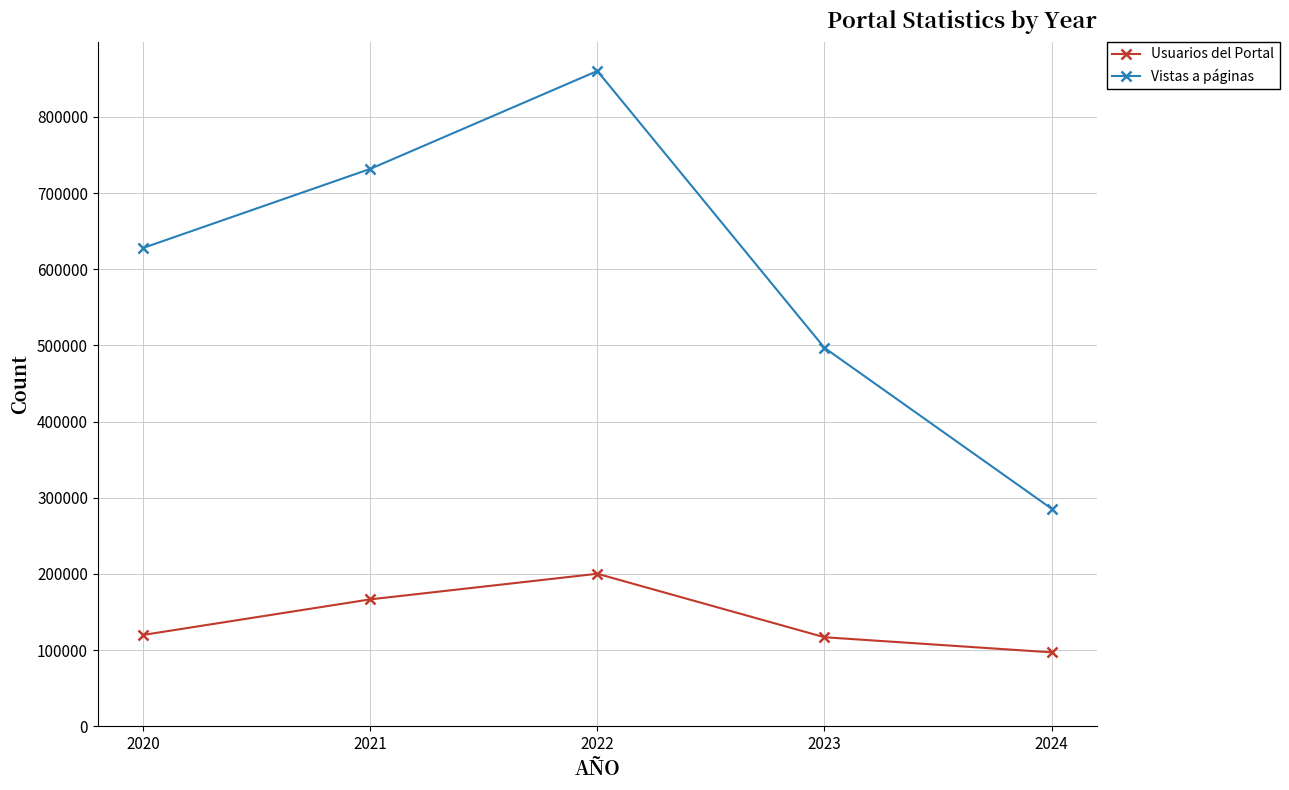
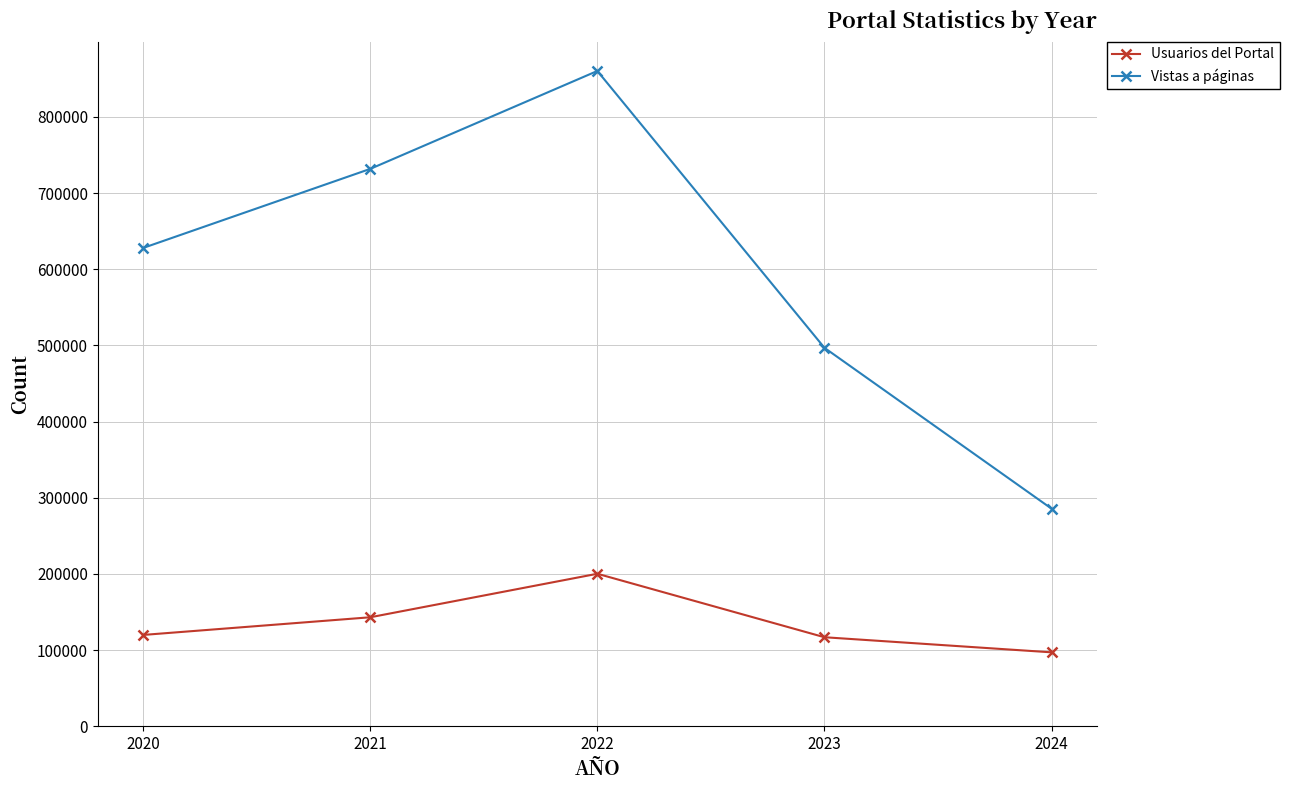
  {
    "Usuarios del Portal": {
      "2020": 120000,
-     "2021": 170000,
+     "2021": 140000,
      "2022": 200000,
      "2023": 120000,
      "2024": 100000
    },
    "Vistas a páginas": {
      "2020": 630000,
      "2021": 730000,
      "2022": 860000,
      "2023": 500000,
      "2024": 290000
    }
  }
